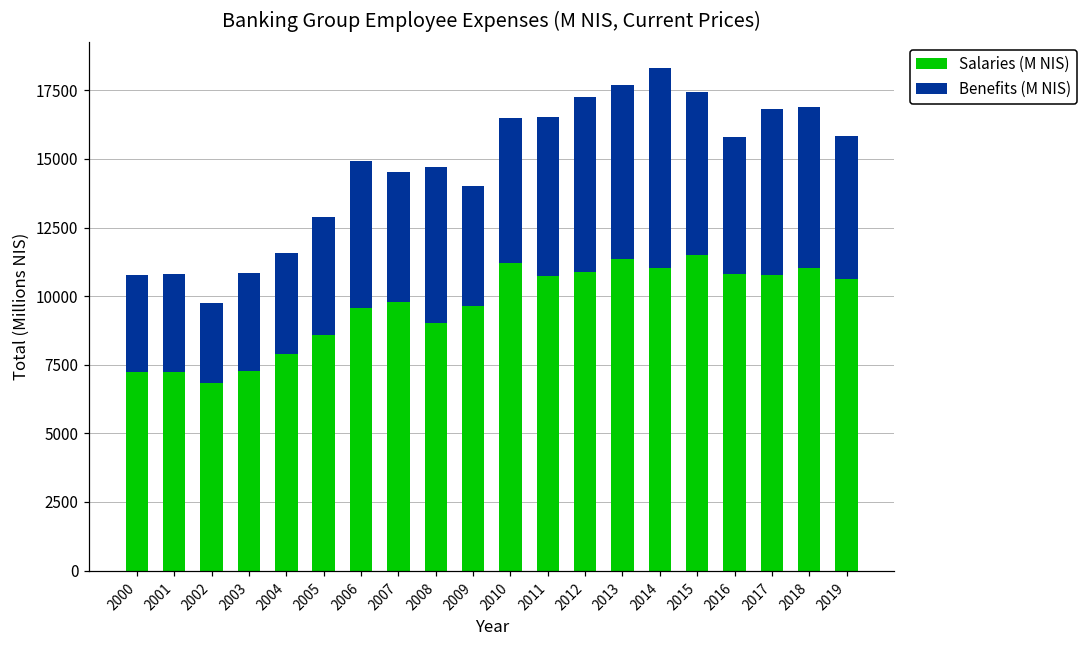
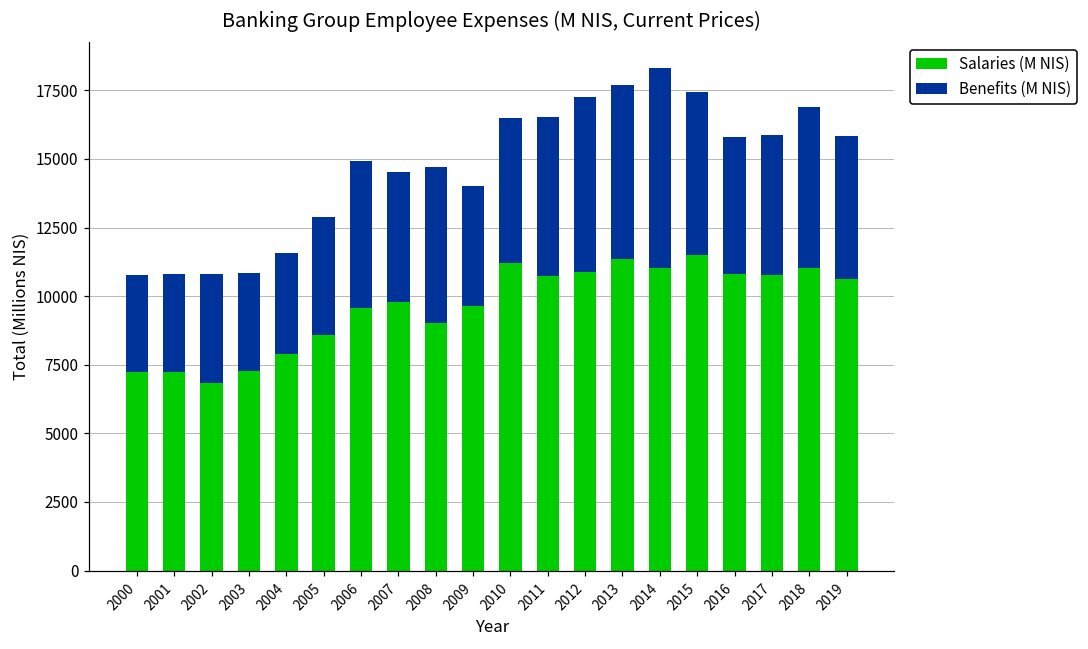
  {
    "Salaries (M NIS)": {
      "2000": 7200,
      "2001": 7200,
      "2002": 6800,
      "2003": 7300,
      "2004": 7900,
      "2005": 8600,
      "2006": 9600,
      "2007": 9800,
      "2008": 9000,
      "2009": 9600,
      "2010": 11200,
      "2011": 10700,
      "2012": 10900,
      "2013": 11300,
      "2014": 11000,
      "2015": 11500,
      "2016": 10800,
      "2017": 10800,
      "2018": 11000,
      "2019": 10600
    },
    "Benefits (M NIS)": {
      "2000": 3600,
      "2001": 3600,
-     "2002": 2900,
+     "2002": 4000,
      "2003": 3600,
      "2004": 3700,
      "2005": 4300,
      "2006": 5400,
      "2007": 4700,
      "2008": 5700,
      "2009": 4400,
      "2010": 5300,
      "2011": 5800,
      "2012": 6400,
      "2013": 6400,
      "2014": 7300,
      "2015": 5900,
      "2016": 5000,
-     "2017": 6000,
+     "2017": 5100,
      "2018": 5900,
      "2019": 5200
    }
  }
